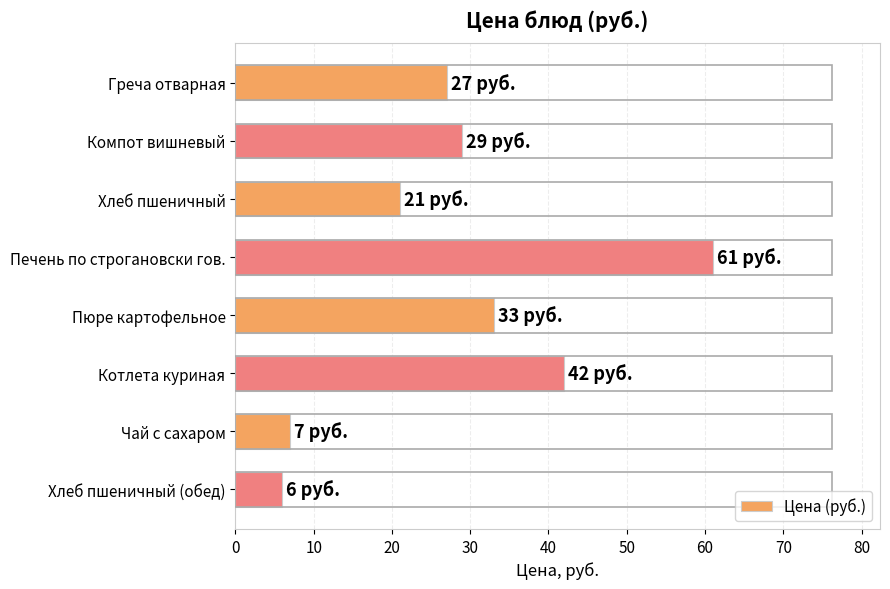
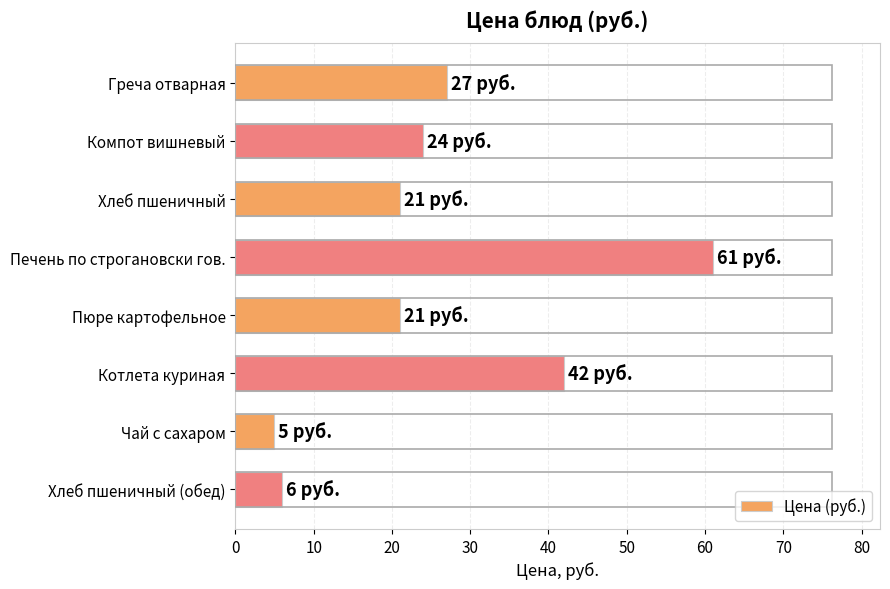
  {
    "Греча отварная": 27,
-   "Компот вишневый": 29,
+   "Компот вишневый": 24,
    "Хлеб пшеничный": 21,
    "Печень по строгановски гов.": 61,
-   "Пюре картофельное": 33,
+   "Пюре картофельное": 21,
    "Котлета куриная": 42,
-   "Чай с сахаром": 7,
+   "Чай с сахаром": 5,
    "Хлеб пшеничный (обед)": 6
  }
